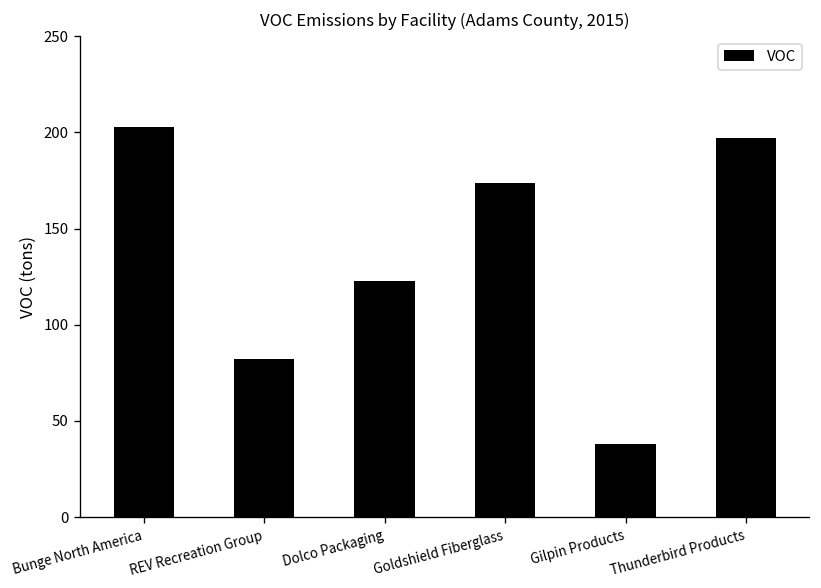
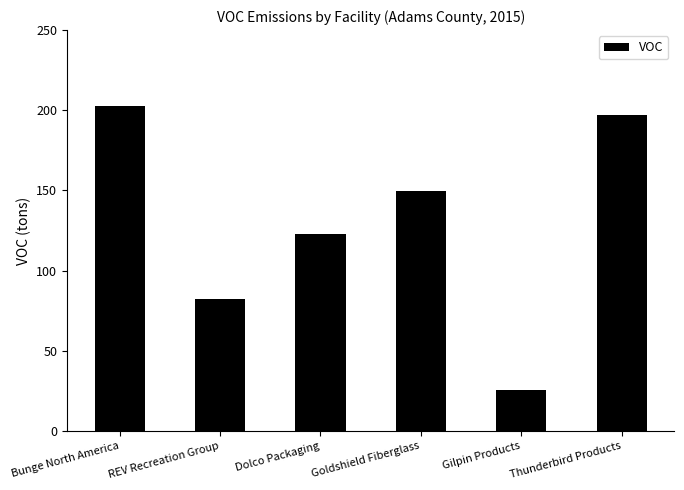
  {
    "Bunge North America": 203,
    "REV Recreation Group": 82,
    "Dolco Packaging": 123,
-   "Goldshield Fiberglass": 174,
-   "Gilpin Products": 38,
+   "Goldshield Fiberglass": 150,
+   "Gilpin Products": 26,
    "Thunderbird Products": 197
  }
